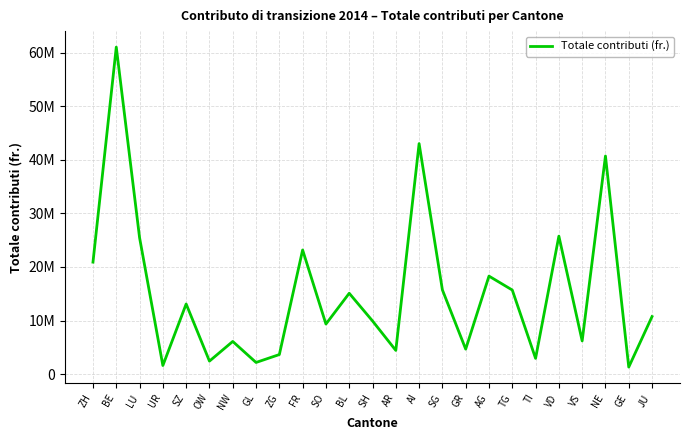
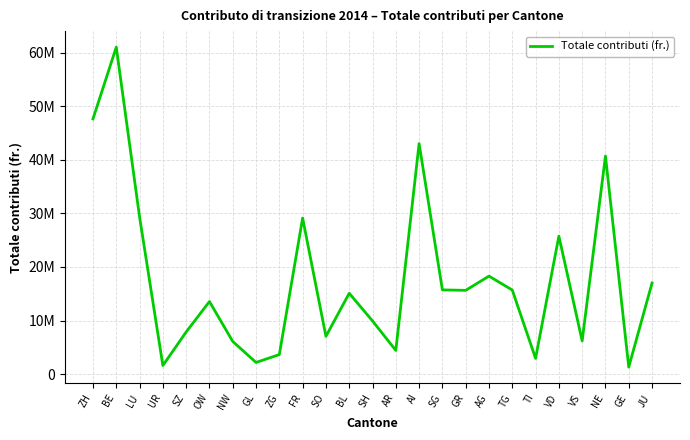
  {
-   "ZH": 21000000,
+   "ZH": 48000000,
    "BE": 61000000,
-   "LU": 25000000,
+   "LU": 29000000,
    "UR": 2000000,
-   "SZ": 13000000,
-   "OW": 2000000,
+   "SZ": 8000000,
+   "OW": 14000000,
    "NW": 6000000,
    "GL": 2000000,
    "ZG": 4000000,
-   "FR": 23000000,
-   "SO": 9000000,
+   "FR": 29000000,
+   "SO": 7000000,
    "BL": 15000000,
    "SH": 10000000,
    "AR": 4000000,
    "AI": 43000000,
    "SG": 16000000,
-   "GR": 5000000,
+   "GR": 16000000,
    "AG": 18000000,
    "TG": 16000000,
    "TI": 3000000,
    "VD": 26000000,
    "VS": 6000000,
    "NE": 41000000,
    "GE": 1000000,
-   "JU": 11000000
+   "JU": 17000000
  }
